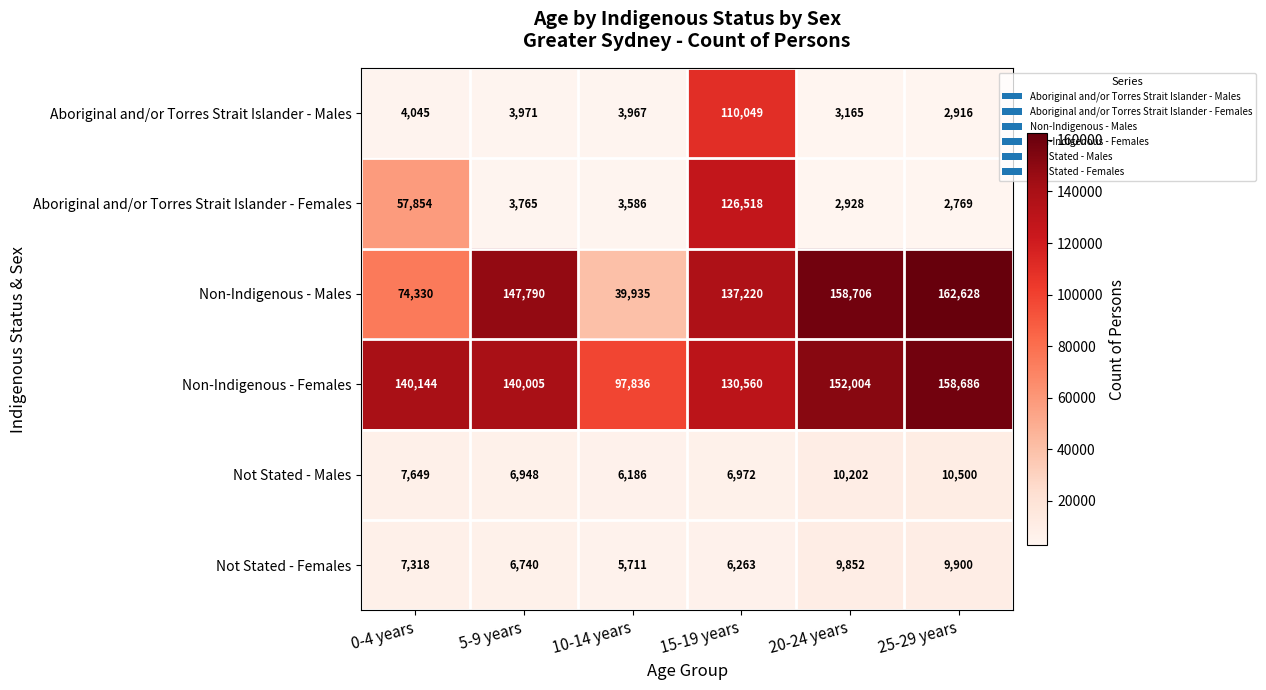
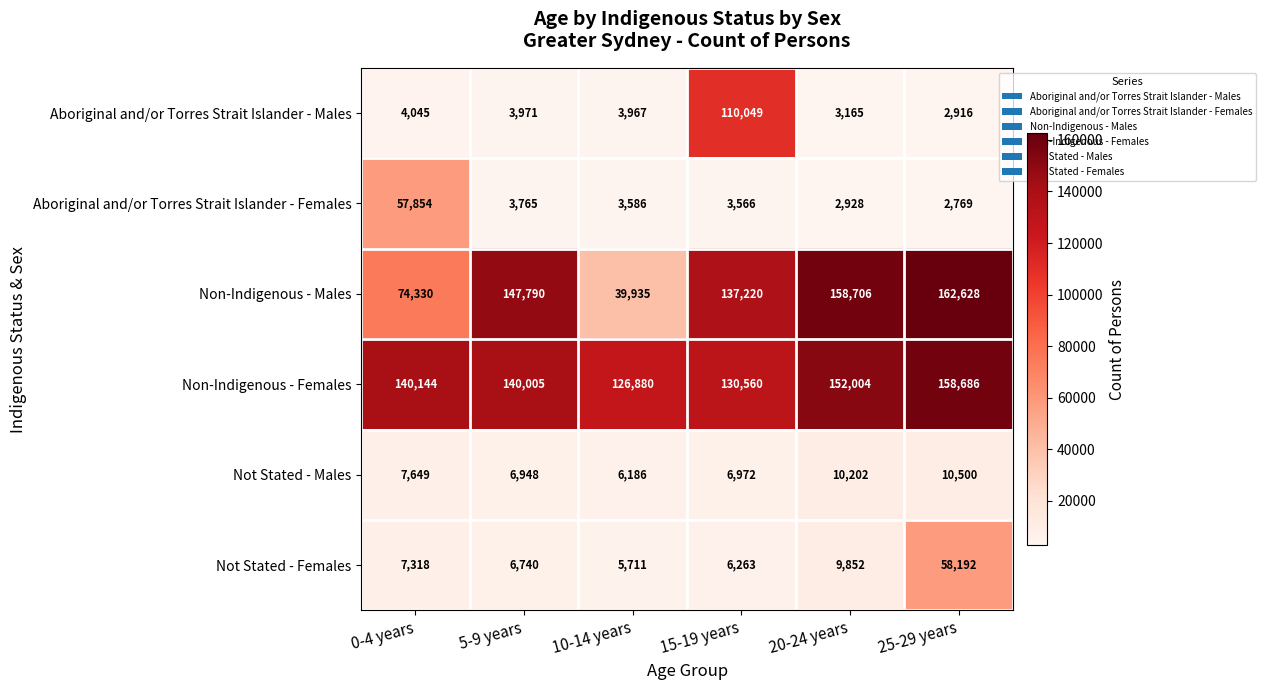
  {
    "Aboriginal and/or Torres Strait Islander - Males": {
      "0-4 years": "4,045",
      "5-9 years": "3,971",
      "10-14 years": "3,967",
      "15-19 years": "110,049",
      "20-24 years": "3,165",
      "25-29 years": "2,916"
    },
    "Aboriginal and/or Torres Strait Islander - Females": {
      "0-4 years": "57,854",
      "5-9 years": "3,765",
      "10-14 years": "3,586",
-     "15-19 years": "126,518",
+     "15-19 years": "3,566",
      "20-24 years": "2,928",
      "25-29 years": "2,769"
    },
    "Non-Indigenous - Males": {
      "0-4 years": "74,330",
      "5-9 years": "147,790",
      "10-14 years": "39,935",
      "15-19 years": "137,220",
      "20-24 years": "158,706",
      "25-29 years": "162,628"
    },
    "Non-Indigenous - Females": {
      "0-4 years": "140,144",
      "5-9 years": "140,005",
-     "10-14 years": "97,836",
+     "10-14 years": "126,880",
      "15-19 years": "130,560",
      "20-24 years": "152,004",
      "25-29 years": "158,686"
    },
    "Not Stated - Males": {
      "0-4 years": "7,649",
      "5-9 years": "6,948",
      "10-14 years": "6,186",
      "15-19 years": "6,972",
      "20-24 years": "10,202",
      "25-29 years": "10,500"
    },
    "Not Stated - Females": {
      "0-4 years": "7,318",
      "5-9 years": "6,740",
      "10-14 years": "5,711",
      "15-19 years": "6,263",
      "20-24 years": "9,852",
-     "25-29 years": "9,900"
+     "25-29 years": "58,192"
    }
  }
